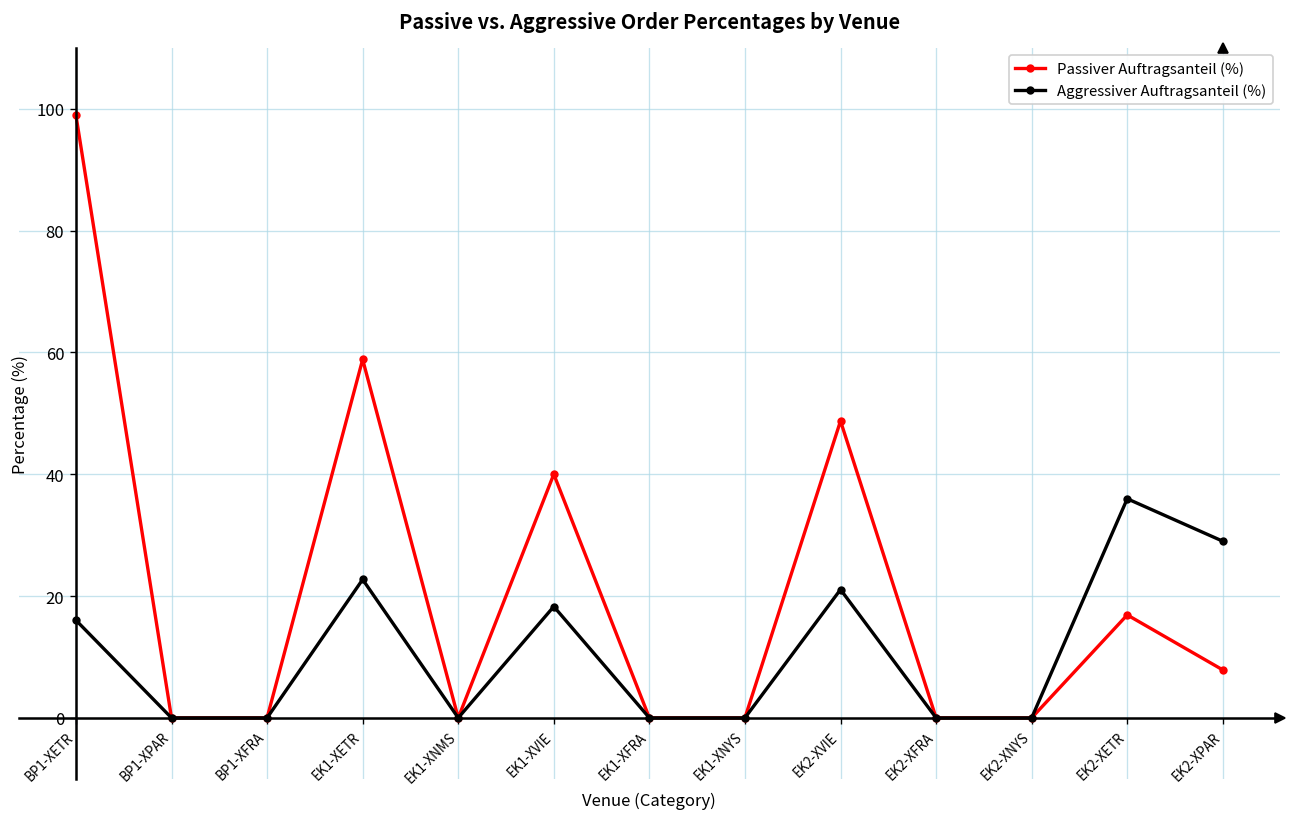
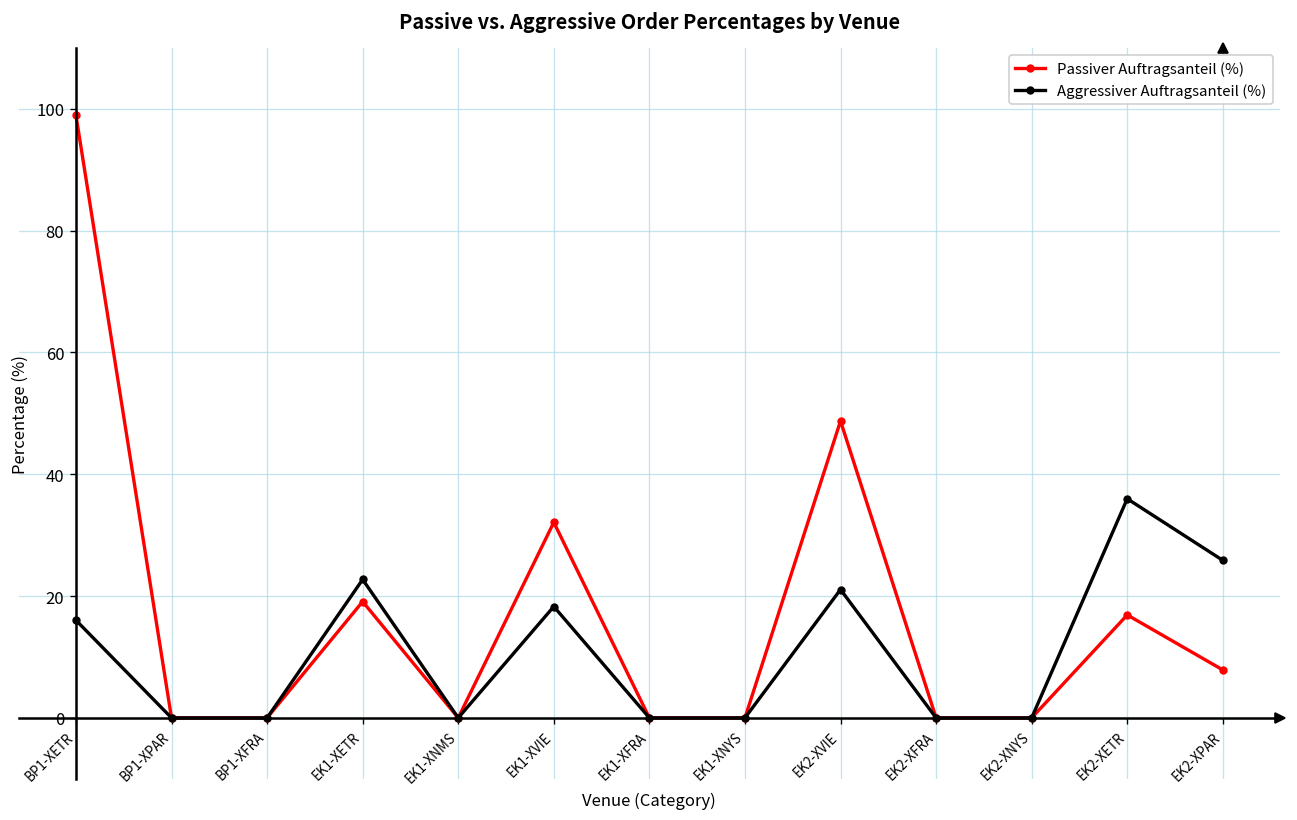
  {
    "Passiver Auftragsanteil (%)": {
      "BP1-XETR": 99,
-     "EK1-XETR": 59,
-     "EK1-XVIE": 40,
+     "EK1-XETR": 19,
+     "EK1-XVIE": 32,
      "EK2-XVIE": 49,
      "EK2-XETR": 17,
      "EK2-XPAR": 8
    },
    "Aggressiver Auftragsanteil (%)": {
      "BP1-XETR": 16,
      "EK1-XETR": 23,
      "EK1-XVIE": 18,
      "EK2-XVIE": 21,
      "EK2-XETR": 36,
-     "EK2-XPAR": 29
+     "EK2-XPAR": 26
    }
  }
